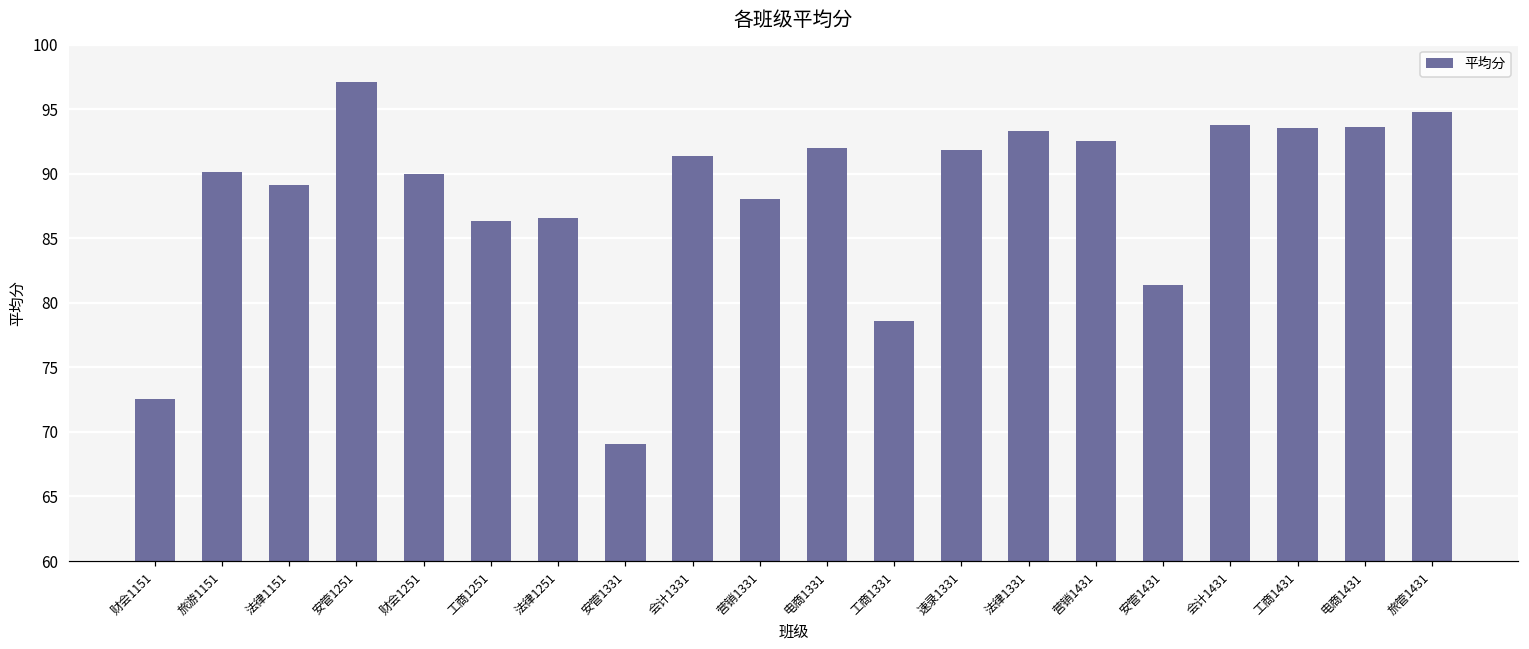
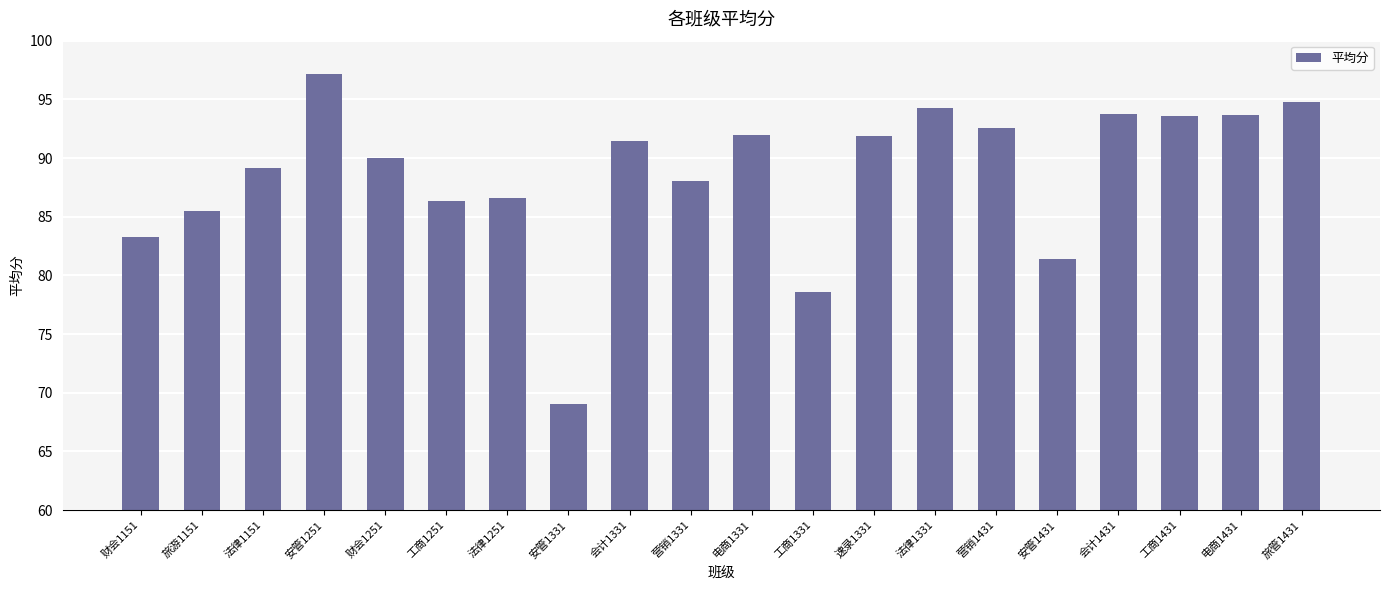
  {
-   "财会1151": 72.6,
-   "旅游1151": 90.2,
+   "财会1151": 83.3,
+   "旅游1151": 85.5,
    "法律1151": 89.1,
    "安管1251": 97.1,
    "财会1251": 90.0,
    "工商1251": 86.4,
    "法律1251": 86.6,
    "安管1331": 69.1,
    "会计1331": 91.4,
    "营销1331": 88.1,
    "电商1331": 92.0,
    "工商1331": 78.6,
    "速录1331": 91.9,
-   "法律1331": 93.3,
+   "法律1331": 94.2,
    "营销1431": 92.6,
    "安管1431": 81.4,
    "会计1431": 93.8,
    "工商1431": 93.6,
    "电商1431": 93.7,
    "旅管1431": 94.8
  }
